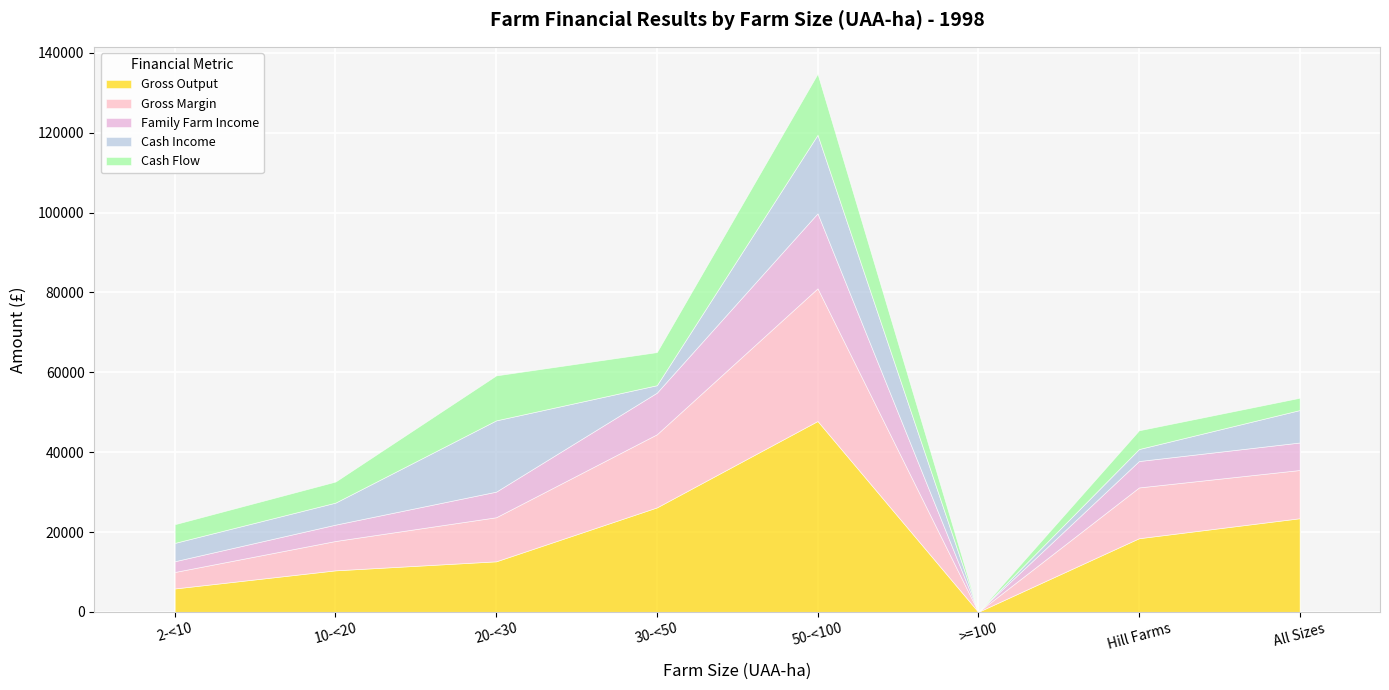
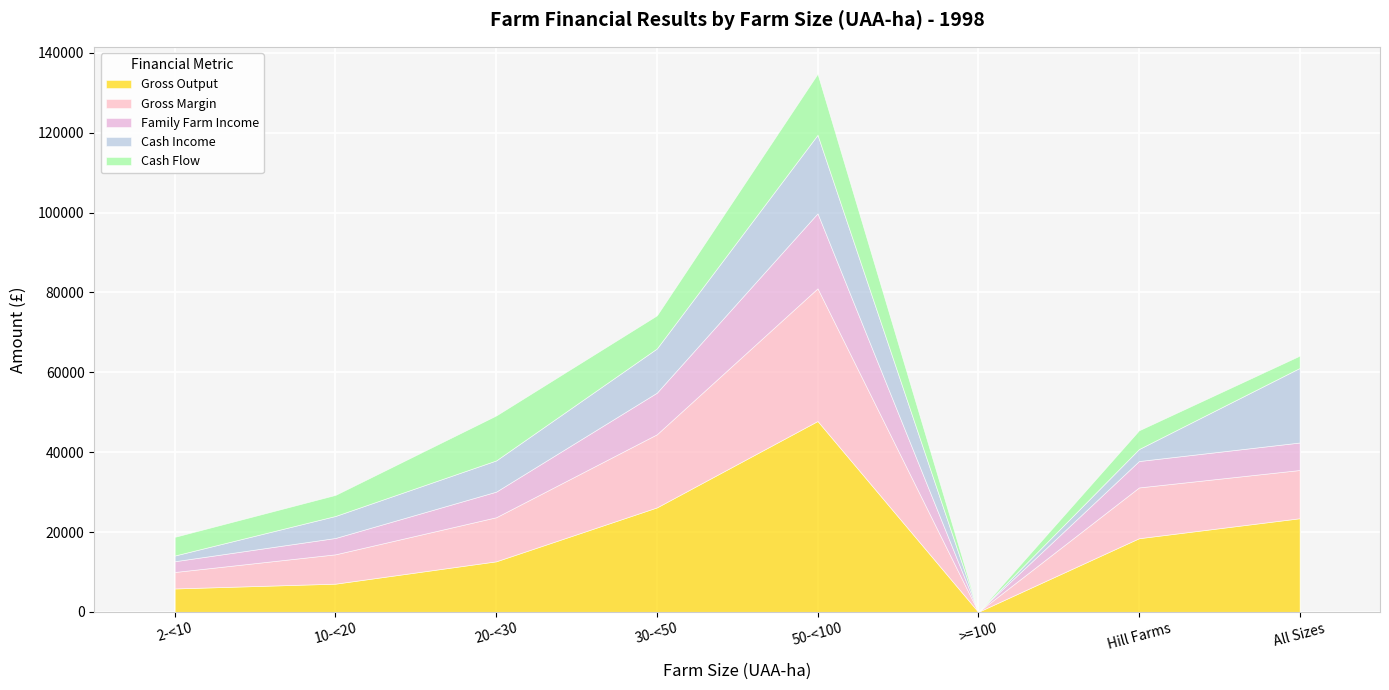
  {
    "Gross Output": {
      "2-<10": 6000,
-     "10-<20": 10000,
+     "10-<20": 7000,
      "20-<30": 13000,
      "30-<50": 26000,
      "50-<100": 48000,
      "Hill Farms": 18000,
      "All Sizes": 23000
    },
    "Cash Income": {
-     "2-<10": 5000,
+     "2-<10": 1000,
      "10-<20": 6000,
-     "20-<30": 18000,
-     "30-<50": 2000,
+     "20-<30": 8000,
+     "30-<50": 11000,
      "50-<100": 20000,
      "Hill Farms": 3000,
-     "All Sizes": 8000
+     "All Sizes": 19000
    },
    "Cash Flow": {
      "2-<10": 5000,
      "10-<20": 5000,
      "20-<30": 11000,
      "30-<50": 8000,
      "50-<100": 15000,
      "Hill Farms": 5000,
      "All Sizes": 3000
    }
  }
